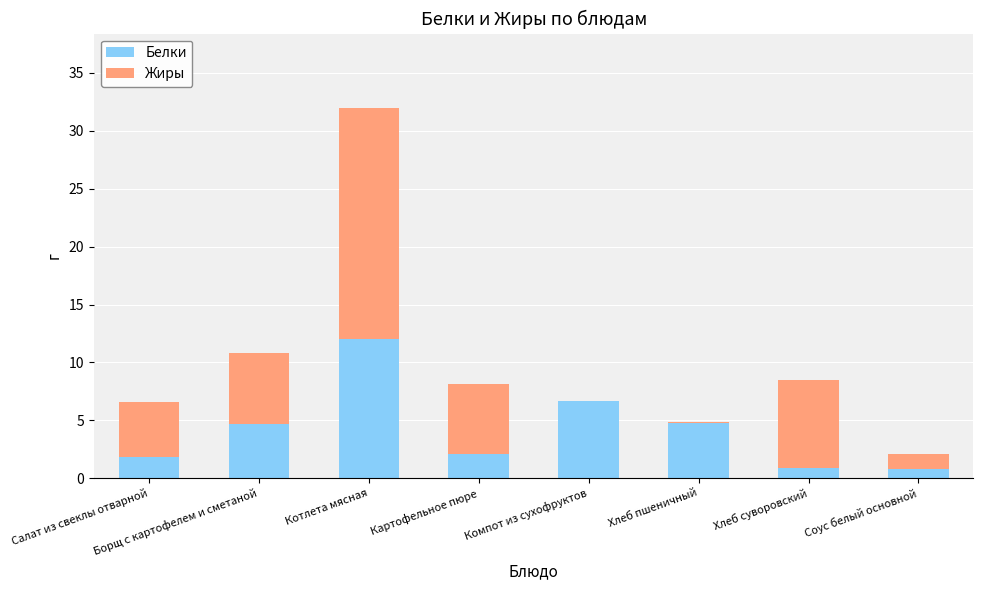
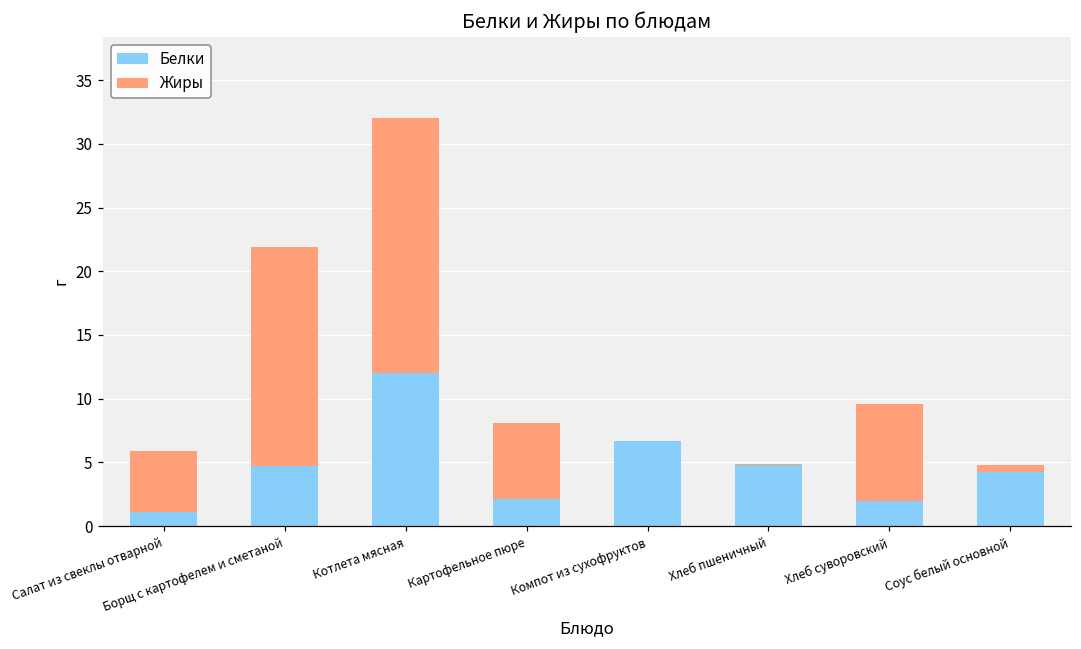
  {
    "Белки": {
-     "Салат из свеклы отварной": 1.8,
+     "Салат из свеклы отварной": 1.1,
      "Борщ с картофелем и сметаной": 4.7,
      "Котлета мясная": 12.0,
      "Картофельное пюре": 2.1,
      "Компот из сухофруктов": 6.7,
      "Хлеб пшеничный": 4.8,
-     "Хлеб суворовский": 0.8,
-     "Соус белый основной": 0.8
+     "Хлеб суворовский": 2.0,
+     "Соус белый основной": 4.3
    },
    "Жиры": {
      "Салат из свеклы отварной": 4.8,
-     "Борщ с картофелем и сметаной": 6.1,
+     "Борщ с картофелем и сметаной": 17.2,
      "Котлета мясная": 20.0,
      "Картофельное пюре": 6.0,
      "Компот из сухофруктов": 0.0,
      "Хлеб суворовский": 7.7,
-     "Соус белый основной": 1.3
+     "Соус белый основной": 0.5
    }
  }
